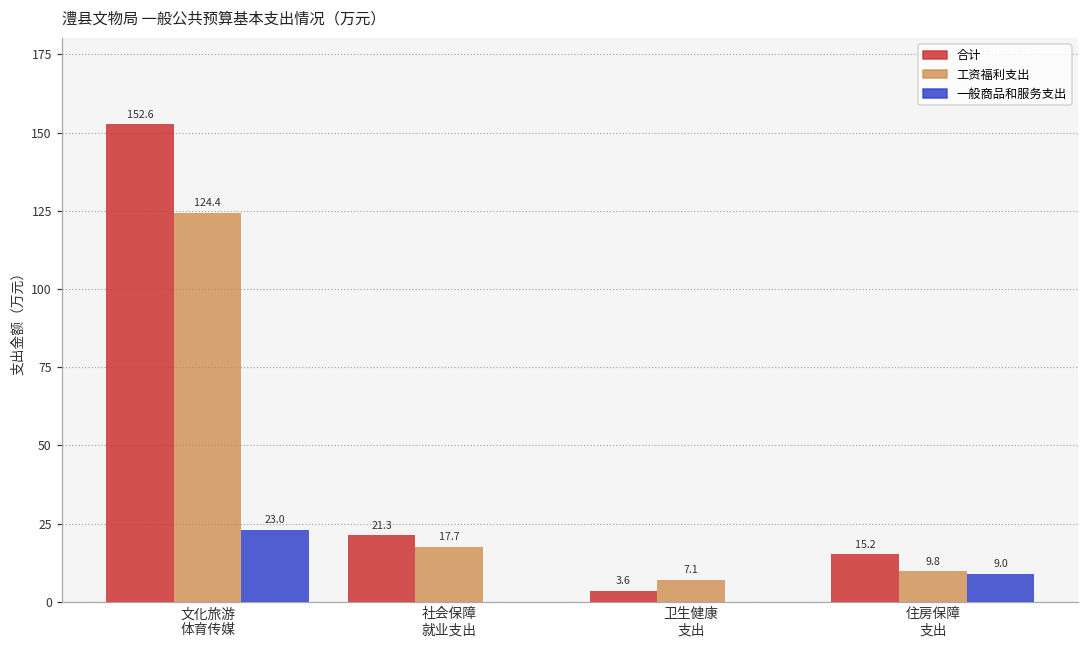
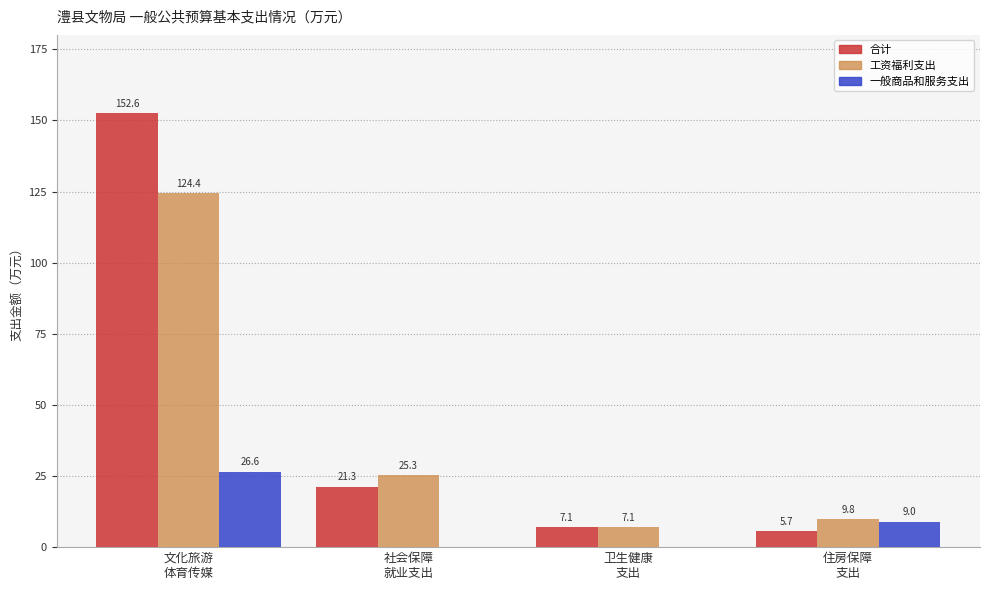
  {
    "合计": {
      "文化旅游 体育传媒": 152.6,
      "社会保障 就业支出": 21.3,
-     "卫生健康 支出": 3.6,
-     "住房保障 支出": 15.2
+     "卫生健康 支出": 7.1,
+     "住房保障 支出": 5.7
    },
    "工资福利支出": {
      "文化旅游 体育传媒": 124.4,
-     "社会保障 就业支出": 17.7,
+     "社会保障 就业支出": 25.3,
      "卫生健康 支出": 7.1,
      "住房保障 支出": 9.8
    },
    "一般商品和服务支出": {
-     "文化旅游 体育传媒": 23.0,
+     "文化旅游 体育传媒": 26.6,
      "住房保障 支出": 9.0
    }
  }
